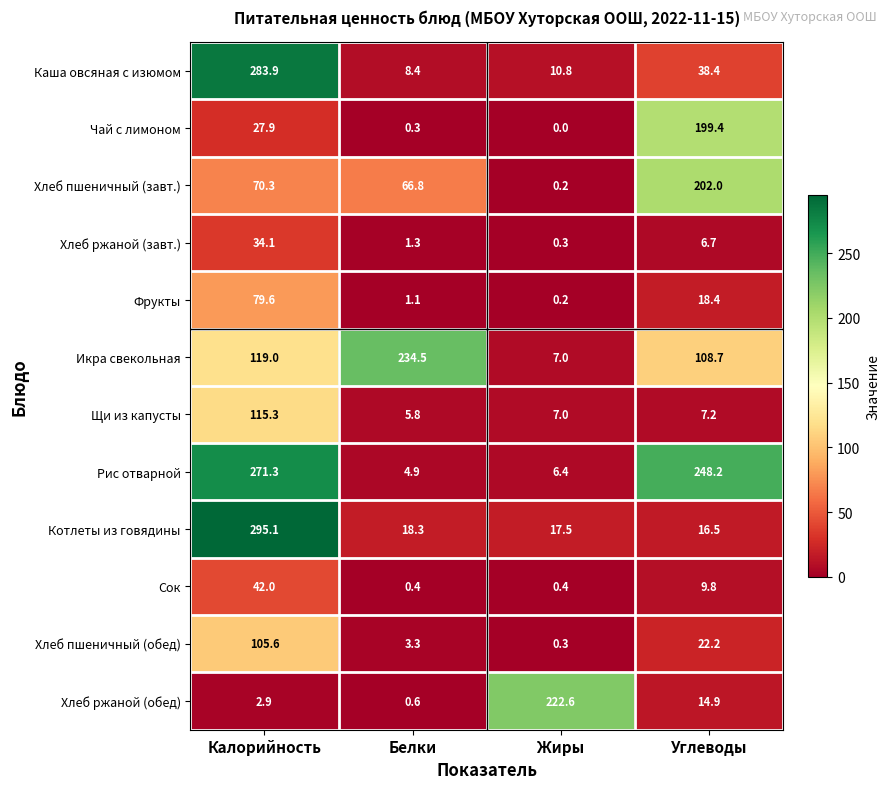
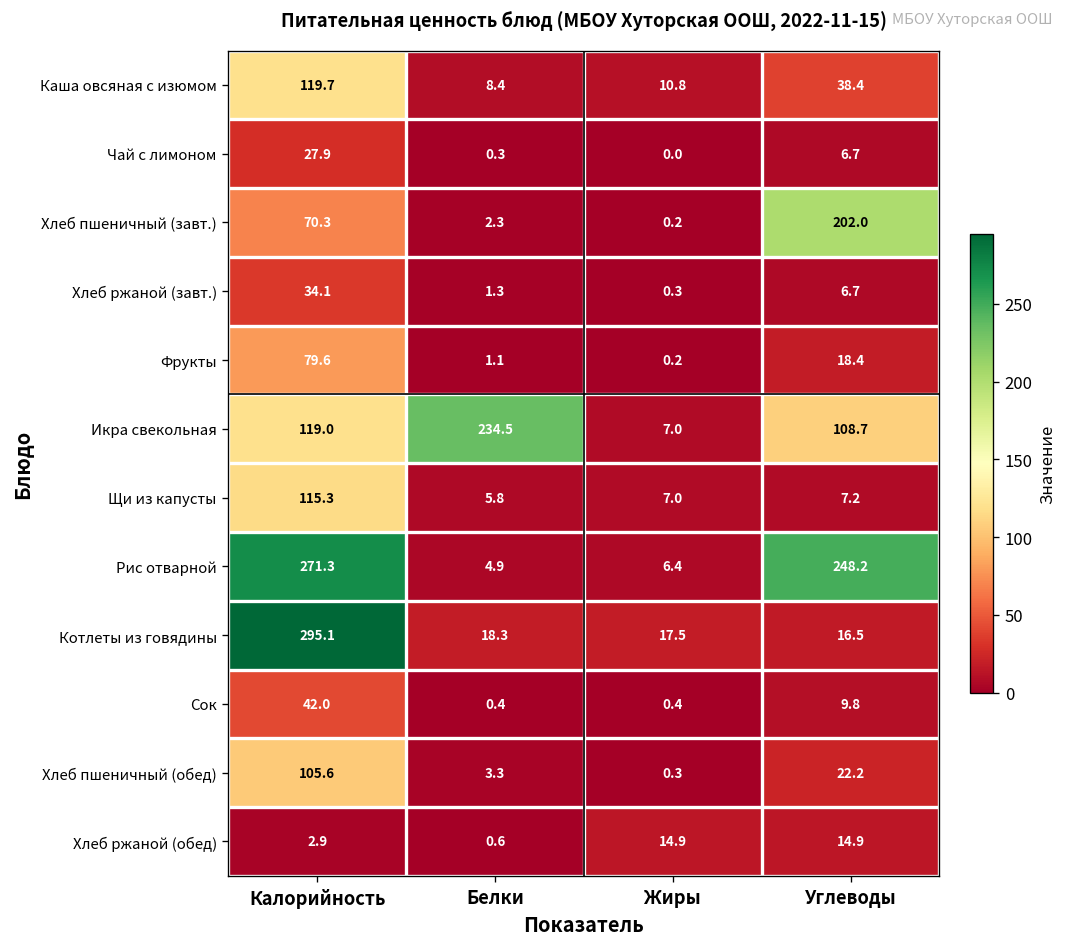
  {
    "Каша овсяная с изюмом": {
-     "Калорийность": 283.9,
+     "Калорийность": 119.7,
      "Белки": 8.4,
      "Жиры": 10.8,
      "Углеводы": 38.4
    },
    "Чай с лимоном": {
      "Калорийность": 27.9,
      "Белки": 0.3,
      "Жиры": 0.0,
-     "Углеводы": 199.4
+     "Углеводы": 6.7
    },
    "Хлеб пшеничный (завт.)": {
      "Калорийность": 70.3,
-     "Белки": 66.8,
+     "Белки": 2.3,
      "Жиры": 0.2,
      "Углеводы": 202.0
    },
    "Хлеб ржаной (завт.)": {
      "Калорийность": 34.1,
      "Белки": 1.3,
      "Жиры": 0.3,
      "Углеводы": 6.7
    },
    "Фрукты": {
      "Калорийность": 79.6,
      "Белки": 1.1,
      "Жиры": 0.2,
      "Углеводы": 18.4
    },
    "Икра свекольная": {
      "Калорийность": 119.0,
      "Белки": 234.5,
      "Жиры": 7.0,
      "Углеводы": 108.7
    },
    "Щи из капусты": {
      "Калорийность": 115.3,
      "Белки": 5.8,
      "Жиры": 7.0,
      "Углеводы": 7.2
    },
    "Рис отварной": {
      "Калорийность": 271.3,
      "Белки": 4.9,
      "Жиры": 6.4,
      "Углеводы": 248.2
    },
    "Котлеты из говядины": {
      "Калорийность": 295.1,
      "Белки": 18.3,
      "Жиры": 17.5,
      "Углеводы": 16.5
    },
    "Сок": {
      "Калорийность": 42.0,
      "Белки": 0.4,
      "Жиры": 0.4,
      "Углеводы": 9.8
    },
    "Хлеб пшеничный (обед)": {
      "Калорийность": 105.6,
      "Белки": 3.3,
      "Жиры": 0.3,
      "Углеводы": 22.2
    },
    "Хлеб ржаной (обед)": {
      "Калорийность": 2.9,
      "Белки": 0.6,
-     "Жиры": 222.6,
+     "Жиры": 14.9,
      "Углеводы": 14.9
    }
  }
